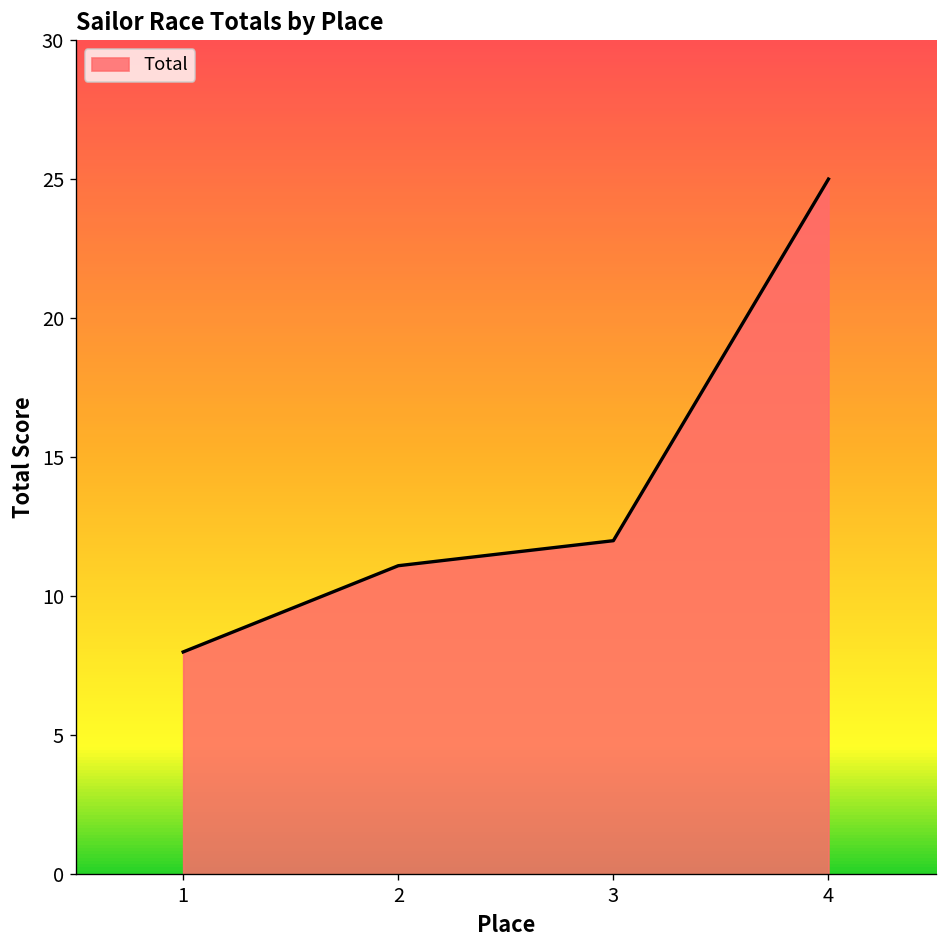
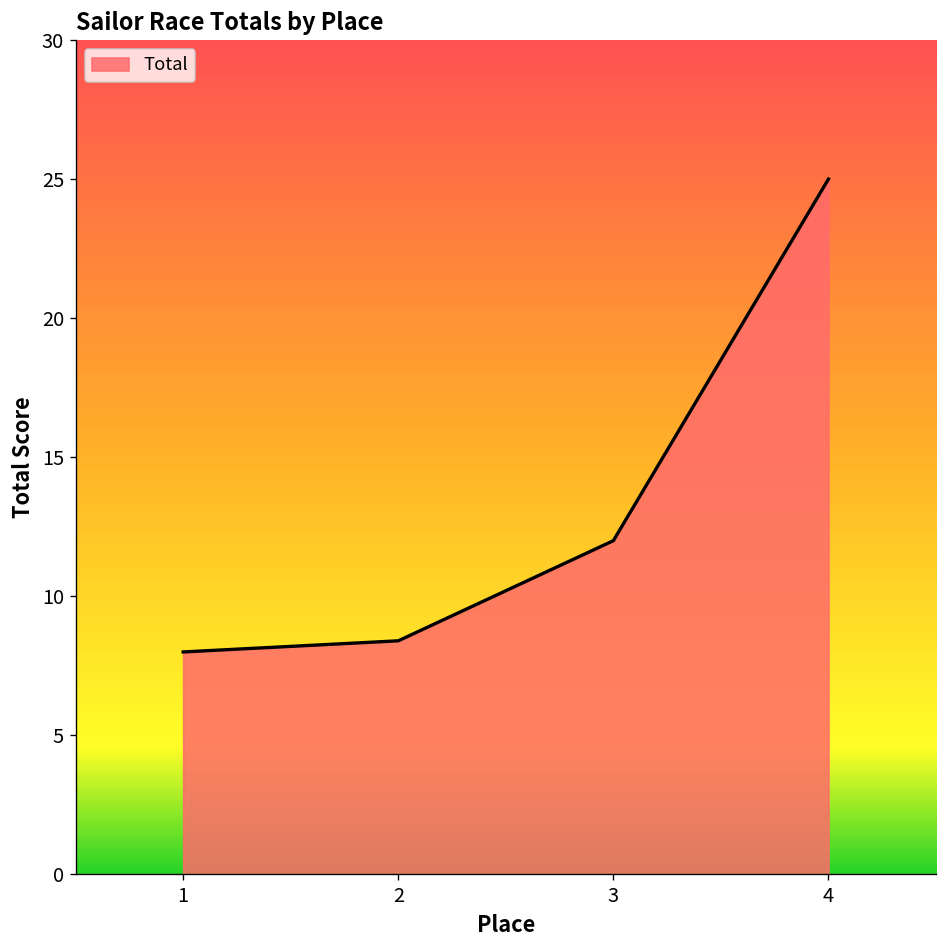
  {
    "1": 8.0,
-   "2": 11.1,
+   "2": 8.4,
    "3": 12.0,
    "4": 25.0
  }
